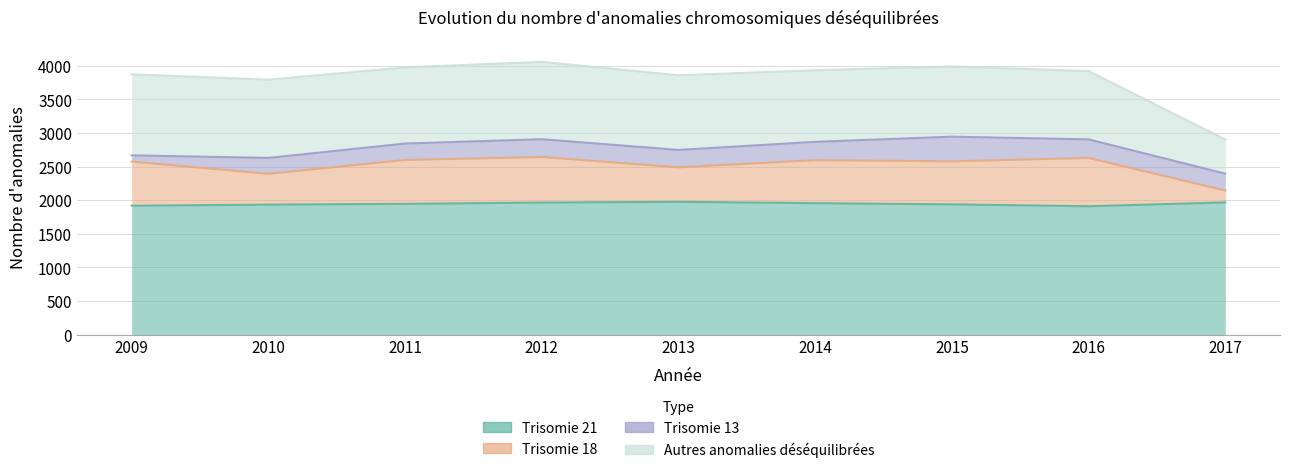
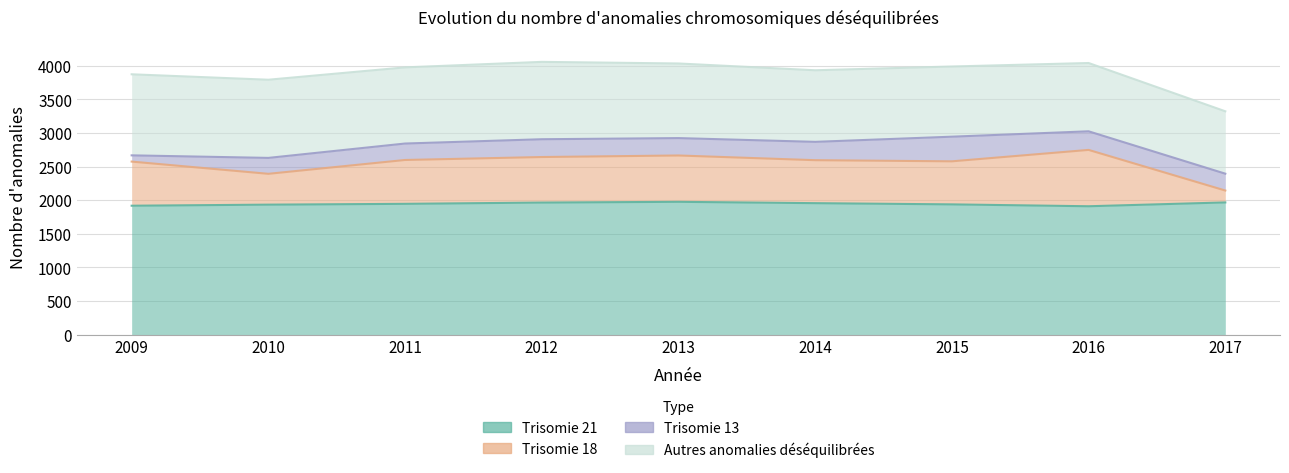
  {
    "Trisomie 21": {
      "2009": 1900,
      "2010": 1900,
      "2011": 1900,
      "2012": 2000,
      "2013": 2000,
      "2014": 2000,
      "2015": 1900,
      "2016": 1900,
      "2017": 2000
    },
    "Trisomie 18": {
      "2009": 700,
      "2010": 500,
      "2011": 700,
      "2012": 700,
-     "2013": 500,
+     "2013": 700,
      "2014": 600,
      "2015": 600,
-     "2016": 700,
+     "2016": 800,
      "2017": 200
    },
    "Trisomie 13": {
      "2009": 100,
      "2010": 200,
      "2011": 200,
      "2012": 300,
      "2013": 300,
      "2014": 300,
      "2015": 400,
      "2016": 300,
      "2017": 300
    },
    "Autres anomalies déséquilibrées": {
      "2009": 1200,
      "2010": 1200,
      "2011": 1100,
      "2012": 1200,
      "2013": 1100,
      "2014": 1100,
      "2015": 1000,
      "2016": 1000,
-     "2017": 500
+     "2017": 900
    }
  }
